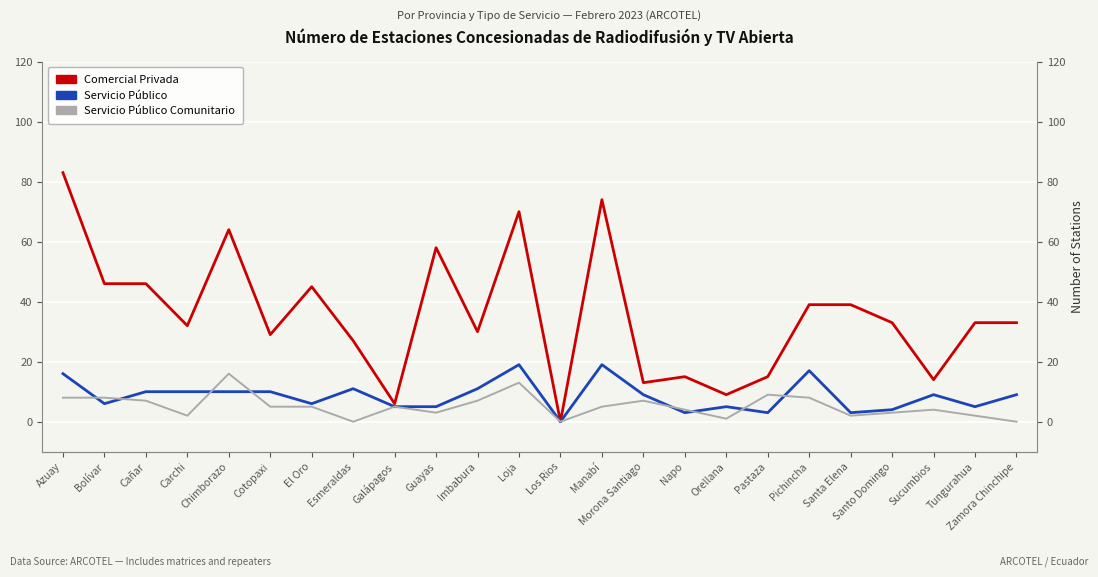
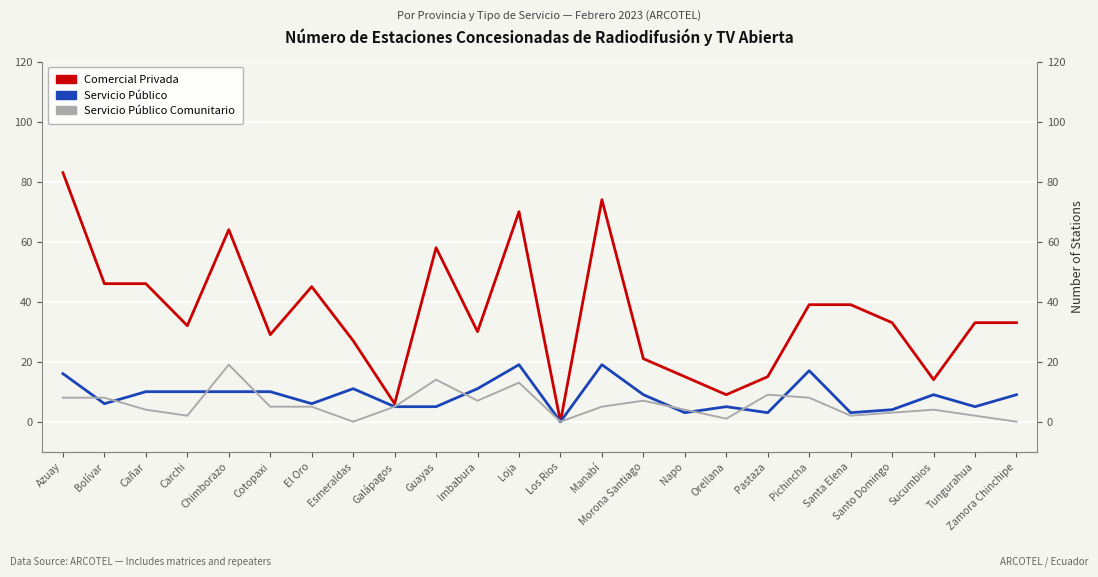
  {
    "Comercial Privada": {
      "Azuay": 83,
      "Bolívar": 46,
      "Cañar": 46,
      "Carchi": 32,
      "Chimborazo": 64,
      "Cotopaxi": 29,
      "El Oro": 45,
      "Esmeraldas": 27,
      "Galápagos": 6,
      "Guayas": 58,
      "Imbabura": 30,
      "Loja": 70,
      "Manabí": 74,
-     "Morona Santiago": 13,
+     "Morona Santiago": 21,
      "Napo": 15,
      "Orellana": 9,
      "Pastaza": 15,
      "Pichincha": 39,
      "Santa Elena": 39,
      "Santo Domingo": 33,
      "Sucumbios": 14,
      "Tungurahua": 33,
      "Zamora Chinchipe": 33
    },
    "Servicio Público": {
      "Azuay": 16,
      "Bolívar": 6,
      "Cañar": 10,
      "Carchi": 10,
      "Chimborazo": 10,
      "Cotopaxi": 10,
      "El Oro": 6,
      "Esmeraldas": 11,
      "Guayas": 5,
      "Imbabura": 11,
      "Loja": 19,
      "Manabí": 19,
      "Morona Santiago": 9,
      "Napo": 3,
      "Orellana": 5,
      "Pastaza": 3,
      "Pichincha": 17,
      "Santa Elena": 3,
      "Santo Domingo": 4,
      "Sucumbios": 9,
      "Tungurahua": 5,
      "Zamora Chinchipe": 9
    },
    "Servicio Público Comunitario": {
      "Azuay": 8,
      "Bolívar": 8,
-     "Cañar": 7,
+     "Cañar": 4,
      "Carchi": 2,
-     "Chimborazo": 16,
+     "Chimborazo": 19,
      "Cotopaxi": 5,
      "El Oro": 5,
      "Esmeraldas": 0,
-     "Guayas": 3,
+     "Guayas": 14,
      "Imbabura": 7,
      "Loja": 13,
      "Manabí": 5,
      "Morona Santiago": 7,
      "Napo": 4,
      "Orellana": 1,
      "Pastaza": 9,
      "Pichincha": 8,
      "Santa Elena": 2,
      "Santo Domingo": 3,
      "Sucumbios": 4,
      "Tungurahua": 2,
      "Zamora Chinchipe": 0
    }
  }
